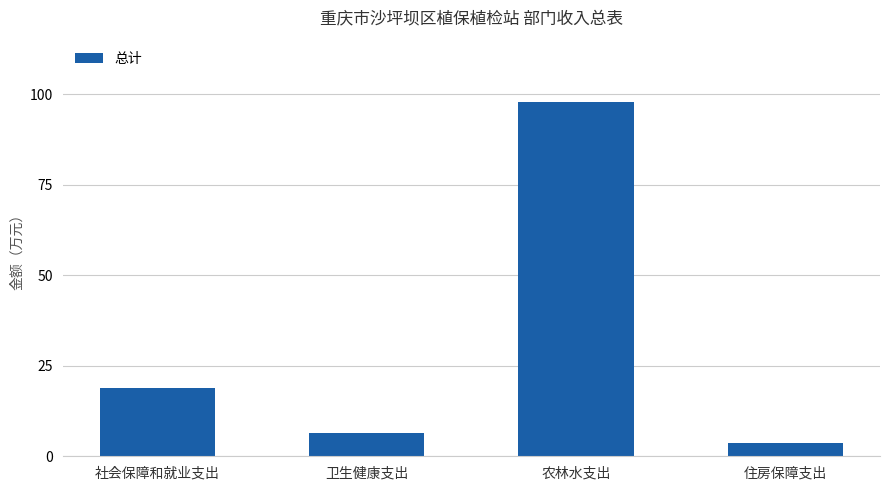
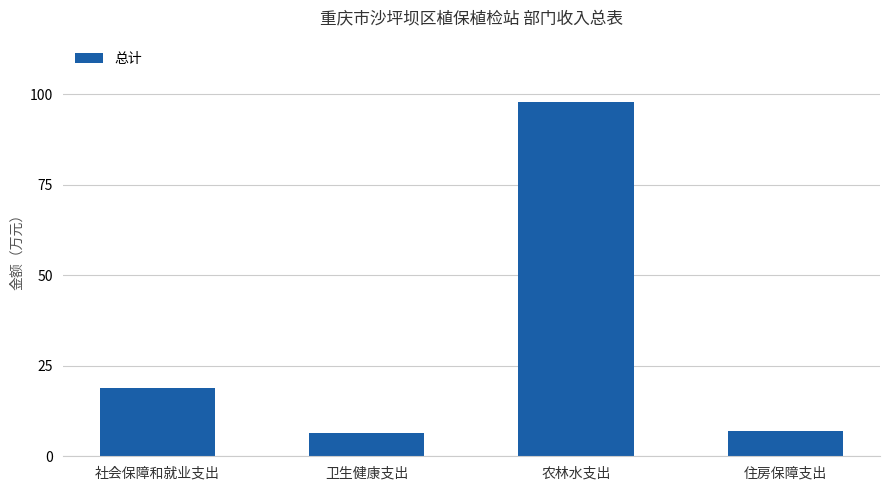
  {
    "社会保障和就业支出": 19,
    "卫生健康支出": 6,
    "农林水支出": 98,
-   "住房保障支出": 4
+   "住房保障支出": 7
  }
